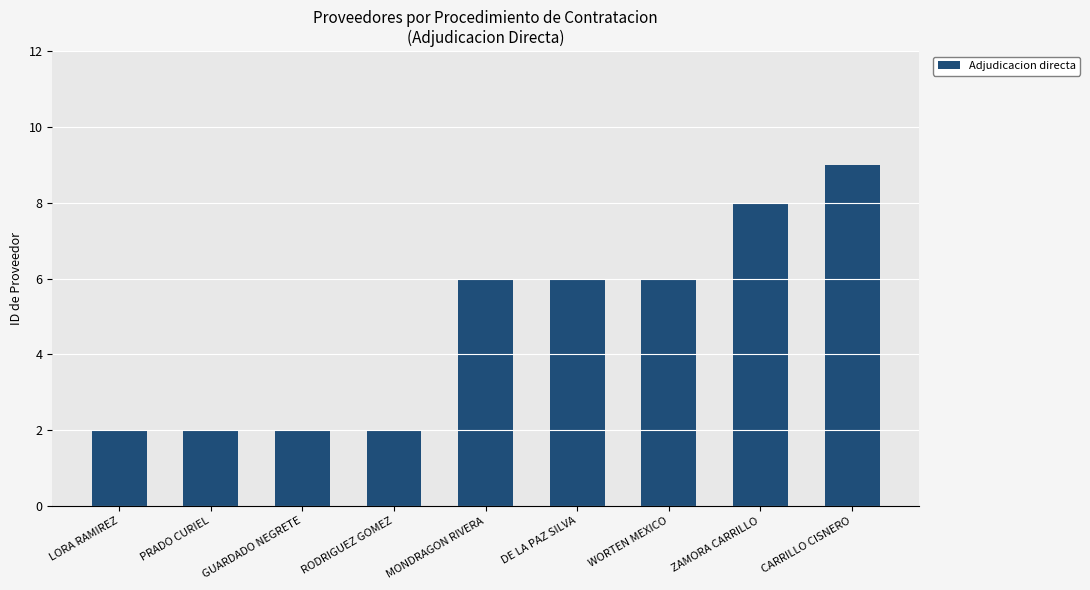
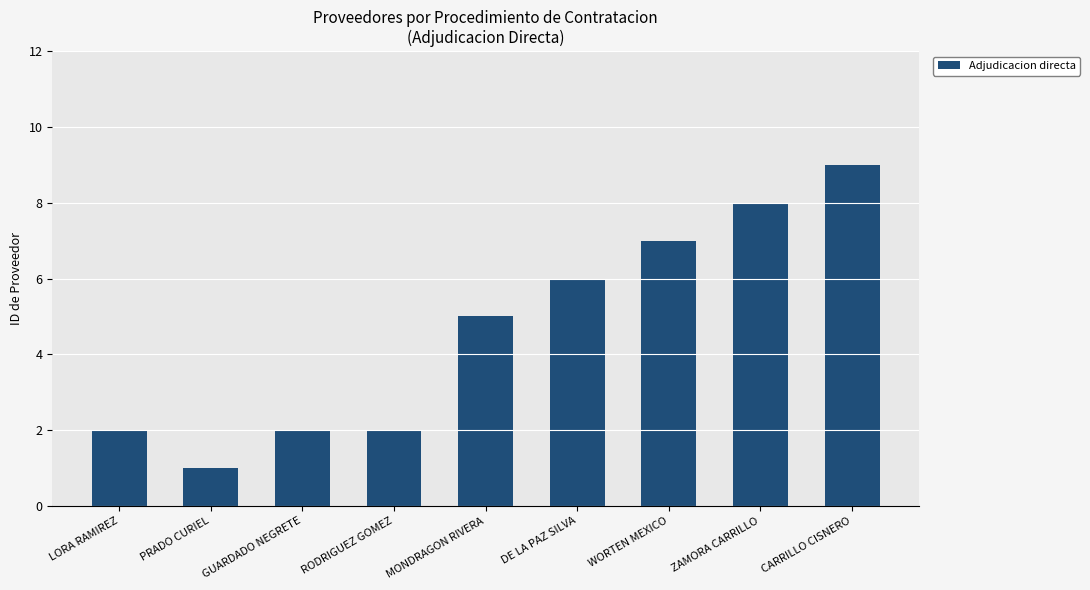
  {
    "LORA RAMIREZ": 2,
-   "PRADO CURIEL": 2,
+   "PRADO CURIEL": 1,
    "GUARDADO NEGRETE": 2,
    "RODRIGUEZ GOMEZ": 2,
-   "MONDRAGON RIVERA": 6,
+   "MONDRAGON RIVERA": 5,
    "DE LA PAZ SILVA": 6,
-   "WORTEN MEXICO": 6,
+   "WORTEN MEXICO": 7,
    "ZAMORA CARRILLO": 8,
    "CARRILLO CISNERO": 9
  }
